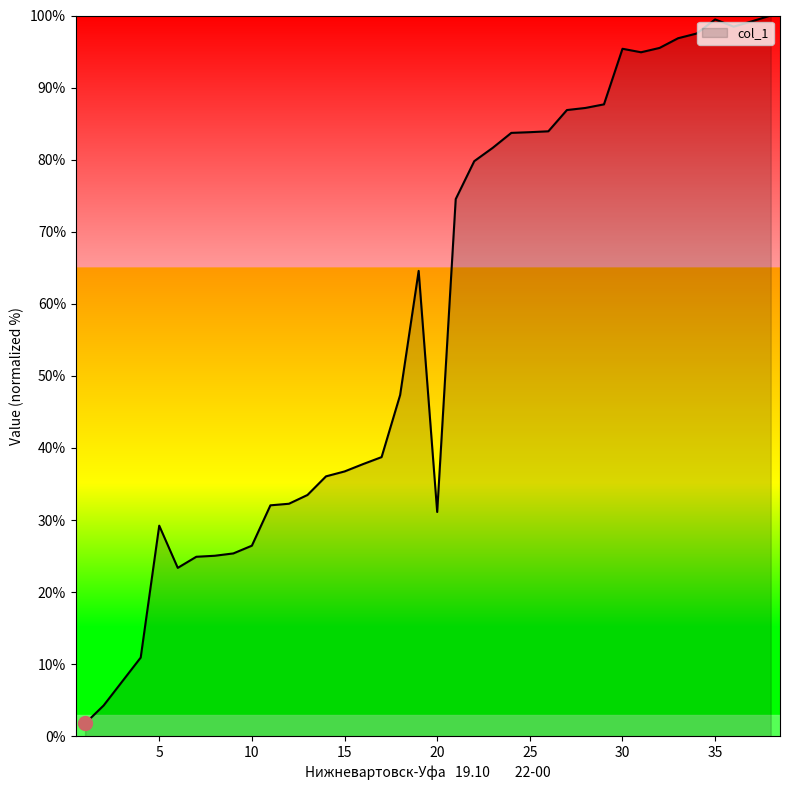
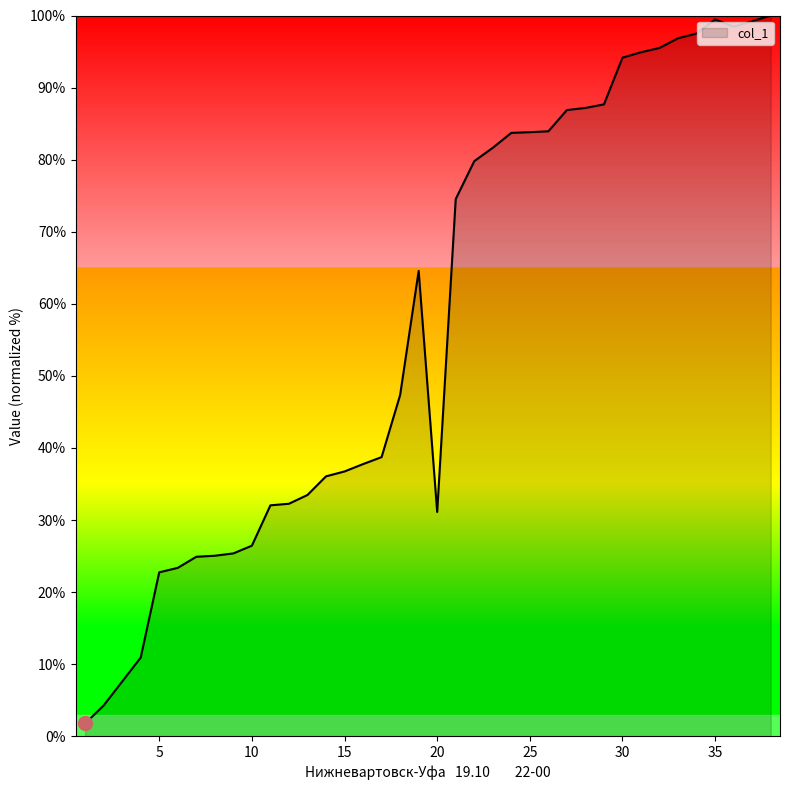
  {
    "col_1": {
-     "5": "29%",
+     "5": "23%",
      "10": "26%",
      "15": "37%",
      "20": "31%",
      "25": "84%",
-     "30": "95%",
+     "30": "94%",
      "35": "99%"
    }
  }
